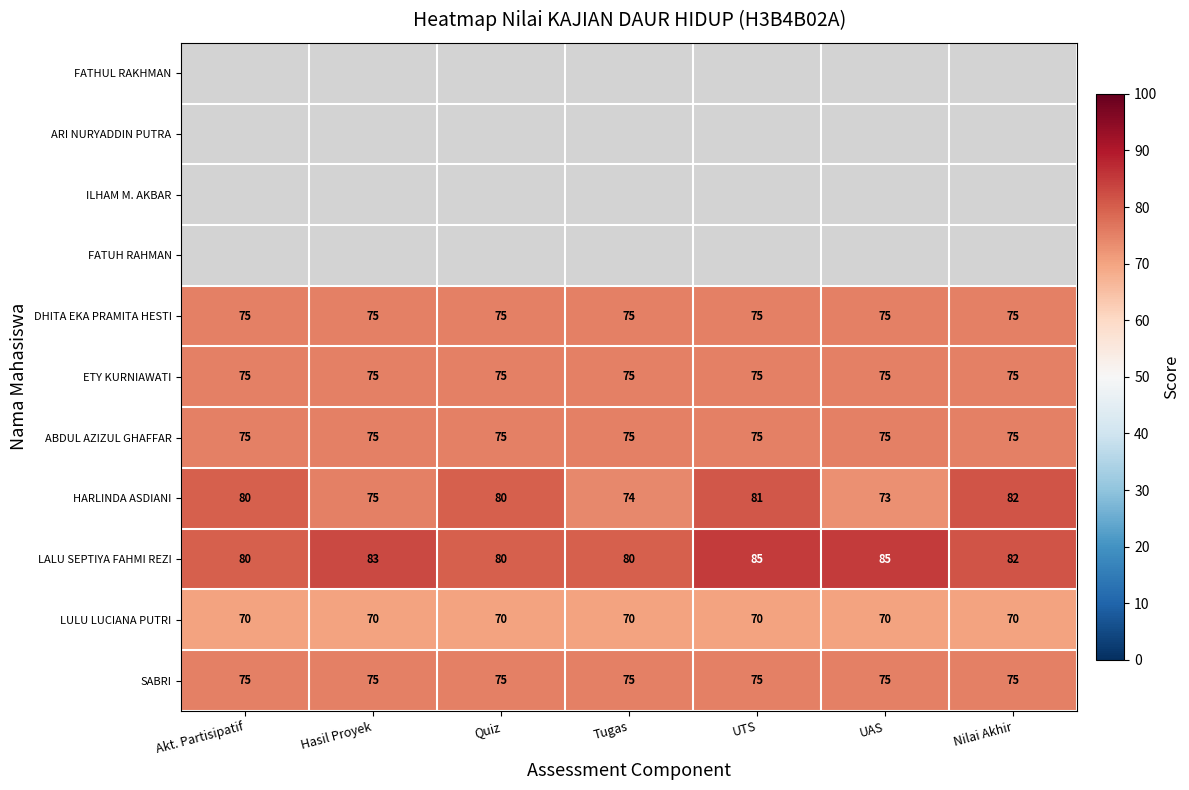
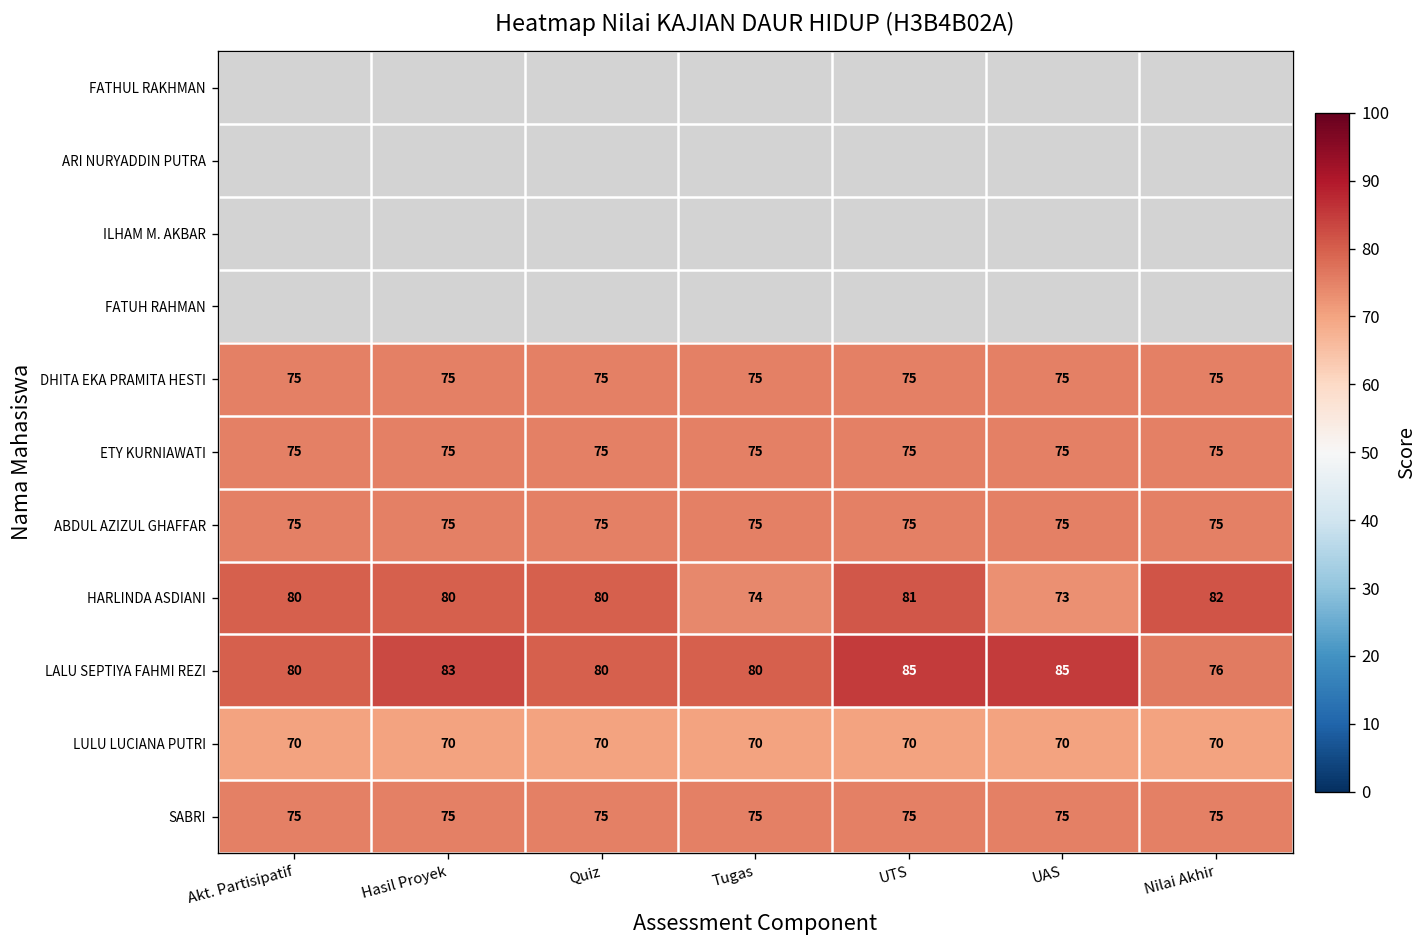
  {
    "DHITA EKA PRAMITA HESTI": {
      "Akt. Partisipatif": 75,
      "Hasil Proyek": 75,
      "Quiz": 75,
      "Tugas": 75,
      "UTS": 75,
      "UAS": 75,
      "Nilai Akhir": 75
    },
    "ETY KURNIAWATI": {
      "Akt. Partisipatif": 75,
      "Hasil Proyek": 75,
      "Quiz": 75,
      "Tugas": 75,
      "UTS": 75,
      "UAS": 75,
      "Nilai Akhir": 75
    },
    "ABDUL AZIZUL GHAFFAR": {
      "Akt. Partisipatif": 75,
      "Hasil Proyek": 75,
      "Quiz": 75,
      "Tugas": 75,
      "UTS": 75,
      "UAS": 75,
      "Nilai Akhir": 75
    },
    "HARLINDA ASDIANI": {
      "Akt. Partisipatif": 80,
-     "Hasil Proyek": 75,
+     "Hasil Proyek": 80,
      "Quiz": 80,
      "Tugas": 74,
      "UTS": 81,
      "UAS": 73,
      "Nilai Akhir": 82
    },
    "LALU SEPTIYA FAHMI REZI": {
      "Akt. Partisipatif": 80,
      "Hasil Proyek": 83,
      "Quiz": 80,
      "Tugas": 80,
      "UTS": 85,
      "UAS": 85,
-     "Nilai Akhir": 82
+     "Nilai Akhir": 76
    },
    "LULU LUCIANA PUTRI": {
      "Akt. Partisipatif": 70,
      "Hasil Proyek": 70,
      "Quiz": 70,
      "Tugas": 70,
      "UTS": 70,
      "UAS": 70,
      "Nilai Akhir": 70
    },
    "SABRI": {
      "Akt. Partisipatif": 75,
      "Hasil Proyek": 75,
      "Quiz": 75,
      "Tugas": 75,
      "UTS": 75,
      "UAS": 75,
      "Nilai Akhir": 75
    }
  }
